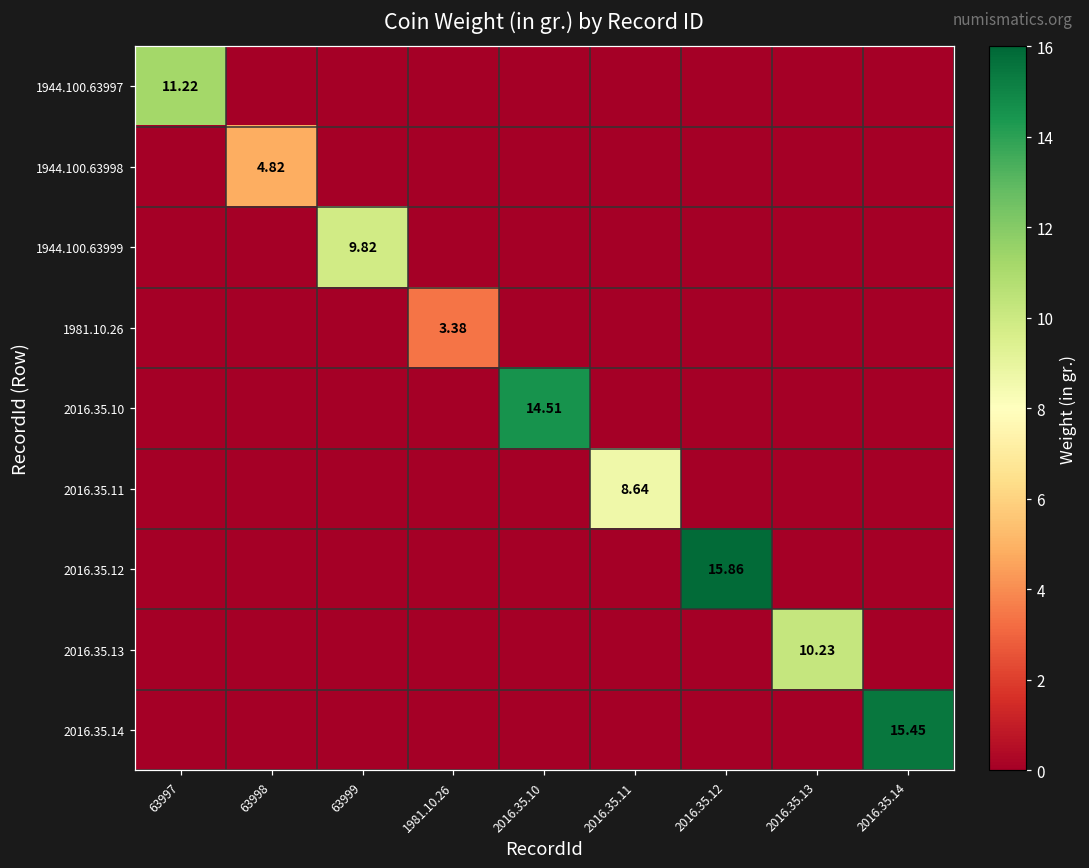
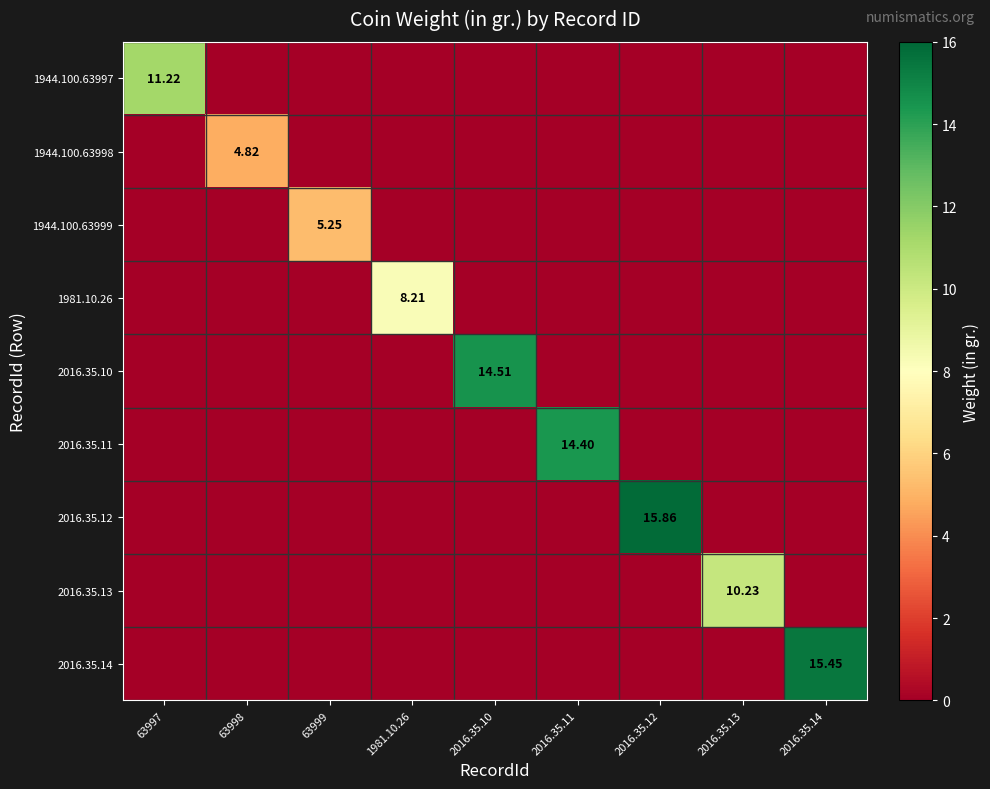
  {
    "1944.100.63997": {
      "63997": 11.22
    },
    "1944.100.63998": {
      "63998": 4.82
    },
    "1944.100.63999": {
-     "63999": 9.82
+     "63999": 5.25
    },
    "1981.10.26": {
-     "1981.10.26": 3.38
+     "1981.10.26": 8.21
    },
    "2016.35.10": {
      "2016.35.10": 14.51
    },
    "2016.35.11": {
-     "2016.35.11": 8.64
+     "2016.35.11": 14.40
    },
    "2016.35.12": {
      "2016.35.12": 15.86
    },
    "2016.35.13": {
      "2016.35.13": 10.23
    },
    "2016.35.14": {
      "2016.35.14": 15.45
    }
  }
